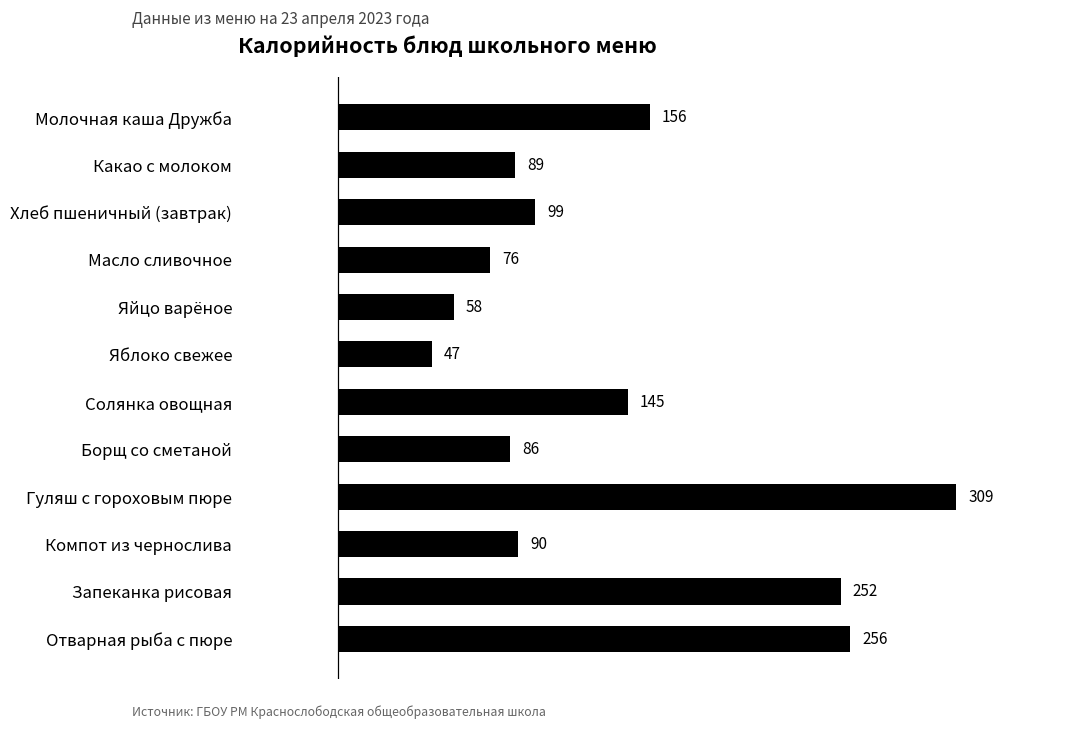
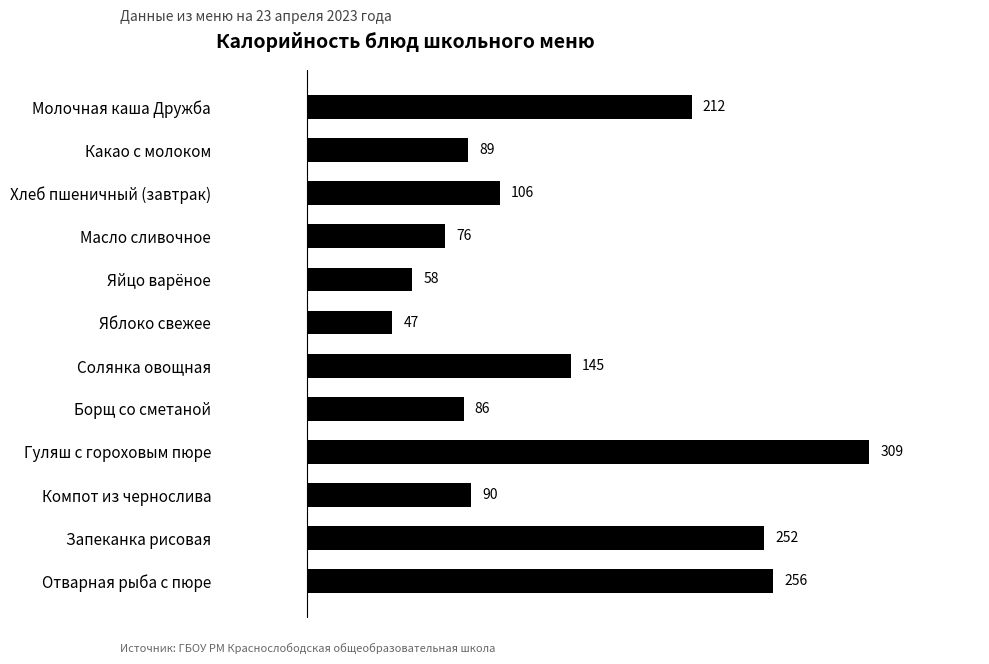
  {
-   "Молочная каша Дружба": 156,
+   "Молочная каша Дружба": 212,
    "Какао с молоком": 89,
-   "Хлеб пшеничный (завтрак)": 99,
+   "Хлеб пшеничный (завтрак)": 106,
    "Масло сливочное": 76,
    "Яйцо варёное": 58,
    "Яблоко свежее": 47,
    "Солянка овощная": 145,
    "Борщ со сметаной": 86,
    "Гуляш с гороховым пюре": 309,
    "Компот из чернослива": 90,
    "Запеканка рисовая": 252,
    "Отварная рыба с пюре": 256
  }
